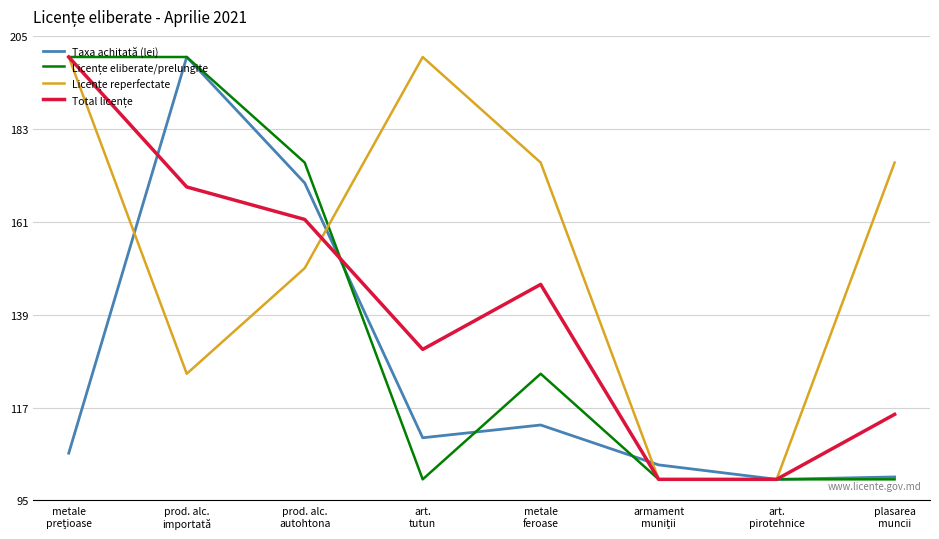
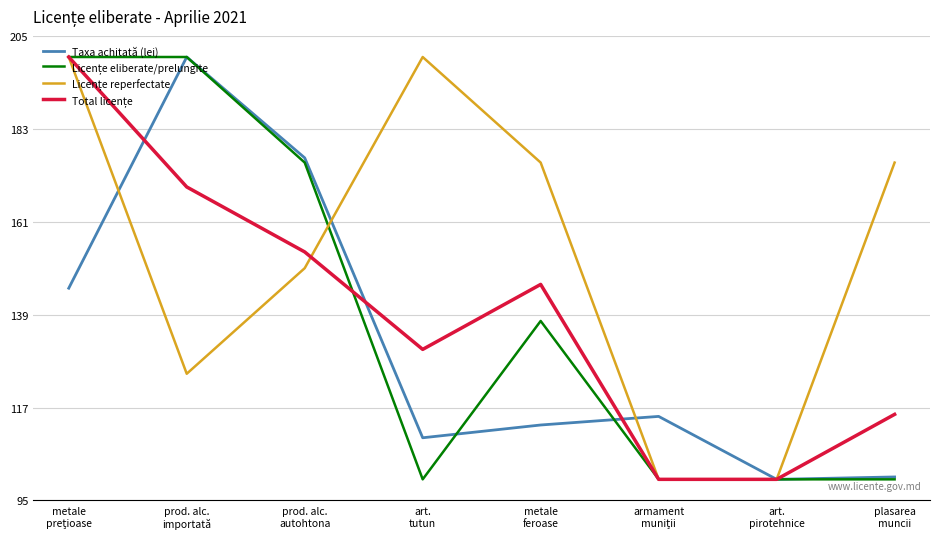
  {
    "Taxa achitată (lei)": {
-     "metale preţioase": 106,
-     "prod. alc. autohtona": 170,
+     "metale preţioase": 145,
+     "prod. alc. autohtona": 176,
      "art. tutun": 110,
      "metale feroase": 113,
-     "armament muniţii": 103
+     "armament muniţii": 115
    },
    "Licențe eliberate/prelungite": {
      "prod. alc. autohtona": 175,
      "art. tutun": 100,
-     "metale feroase": 125
+     "metale feroase": 138
    },
    "Licențe reperfectate": {
      "prod. alc. importată": 125,
      "prod. alc. autohtona": 150,
      "art. tutun": 200,
      "metale feroase": 175,
      "plasarea muncii": 175
    },
    "Total licențe": {
      "prod. alc. importată": 169,
-     "prod. alc. autohtona": 162,
+     "prod. alc. autohtona": 154,
      "art. tutun": 131,
      "metale feroase": 146,
      "plasarea muncii": 115
    }
  }
